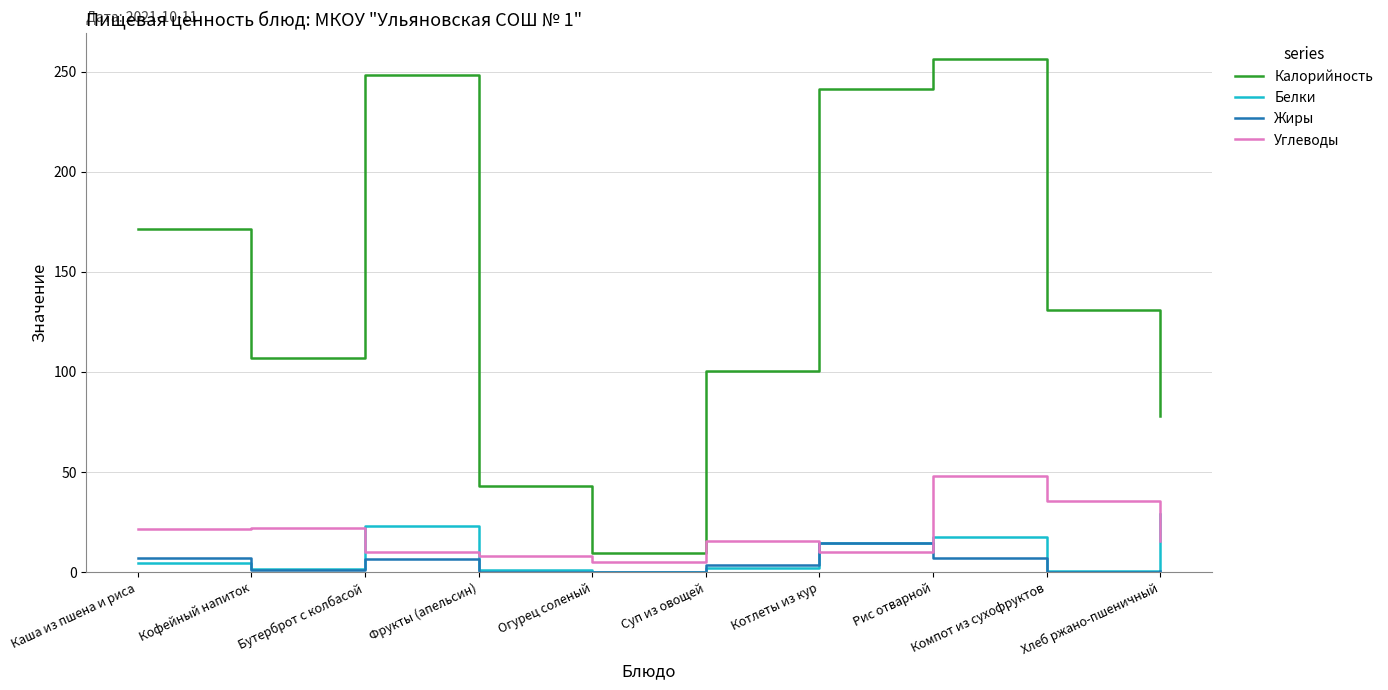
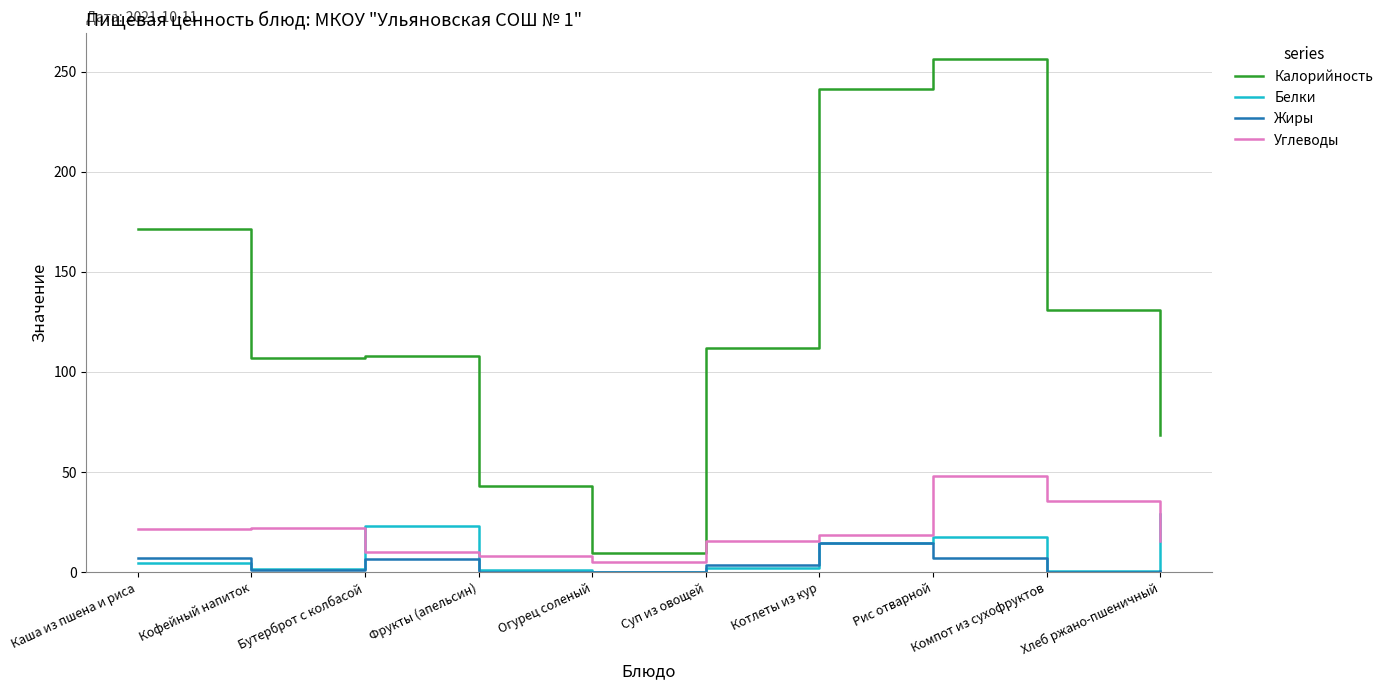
  {
    "Калорийность": {
      "Каша из пшена и риса": 172,
      "Кофейный напиток": 107,
-     "Бутерброт с колбасой": 248,
+     "Бутерброт с колбасой": 108,
      "Фрукты (апельсин)": 43,
      "Огурец соленый": 10,
-     "Суп из овощей": 101,
+     "Суп из овощей": 112,
      "Котлеты из кур": 242,
      "Рис отварной": 256,
      "Компот из сухофруктов": 131,
-     "Хлеб ржано-пшеничный": 78
+     "Хлеб ржано-пшеничный": 69
    },
    "Белки": {
      "Каша из пшена и риса": 5,
      "Бутерброт с колбасой": 23,
      "Суп из овощей": 2,
      "Рис отварной": 18,
      "Хлеб ржано-пшеничный": 29
    },
    "Жиры": {
      "Каша из пшена и риса": 7,
      "Бутерброт с колбасой": 7,
      "Суп из овощей": 4,
      "Рис отварной": 7,
      "Хлеб ржано-пшеничный": 1
    },
    "Углеводы": {
      "Каша из пшена и риса": 22,
      "Кофейный напиток": 22,
      "Бутерброт с колбасой": 10,
      "Фрукты (апельсин)": 8,
      "Огурец соленый": 5,
      "Суп из овощей": 16,
-     "Котлеты из кур": 10,
+     "Котлеты из кур": 19,
      "Рис отварной": 48,
      "Компот из сухофруктов": 36,
      "Хлеб ржано-пшеничный": 16
    }
  }
